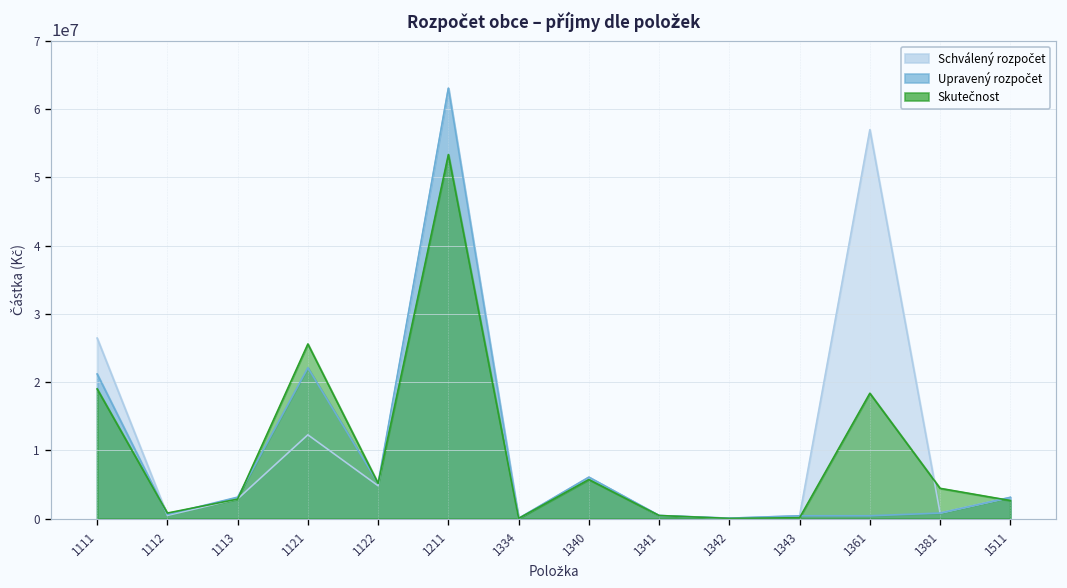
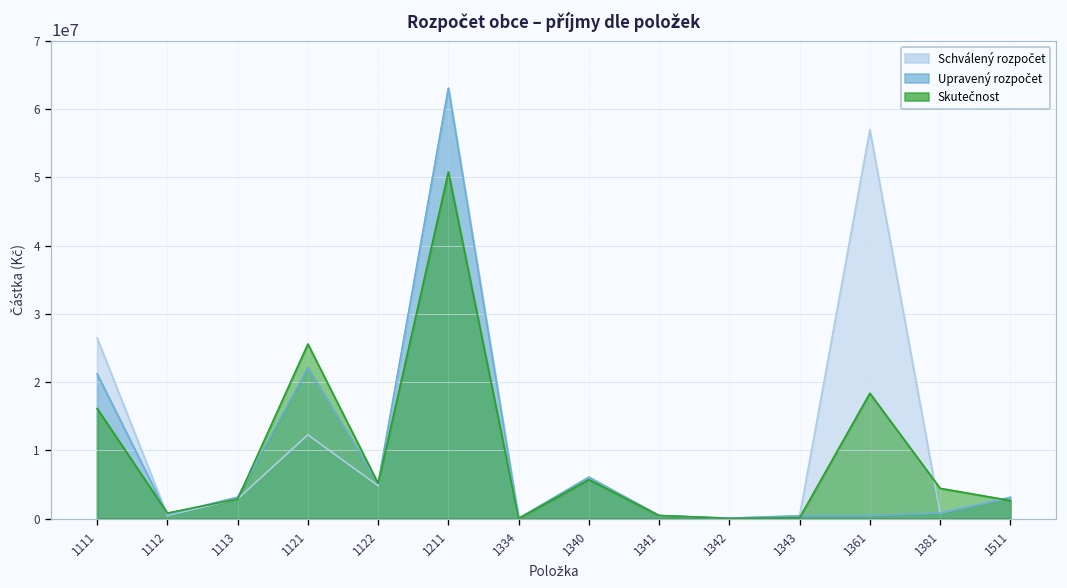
  {
    "Schválený rozpočet": {
      "1111": 26000000,
      "1121": 12000000,
      "1361": 57000000
    },
    "Upravený rozpočet": {
      "1111": 21000000,
      "1121": 22000000,
      "1361": 0
    },
    "Skutečnost": {
-     "1111": 19000000,
+     "1111": 16000000,
      "1121": 26000000,
-     "1211": 53000000,
+     "1211": 51000000,
      "1361": 18000000,
      "1381": 4000000,
      "1511": 3000000
    }
  }
